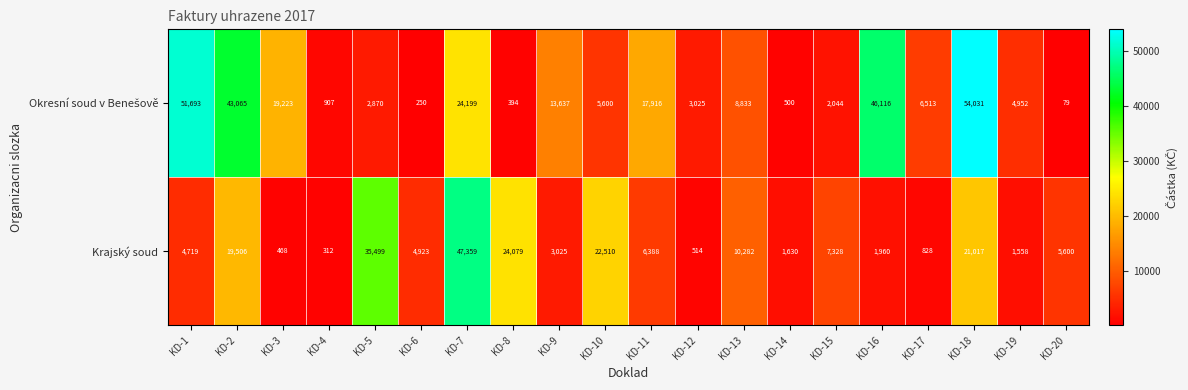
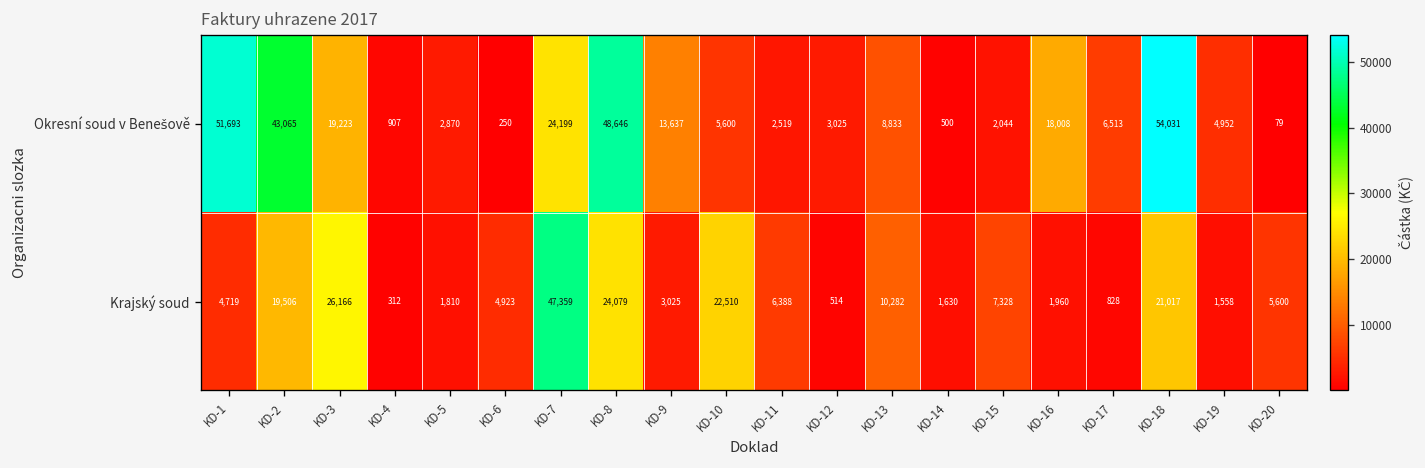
  {
    "Okresní soud v Benešově": {
      "KD-1": "51,693",
      "KD-2": "43,065",
      "KD-3": "19,223",
      "KD-4": "907",
      "KD-5": "2,870",
      "KD-6": "250",
      "KD-7": "24,199",
-     "KD-8": "394",
+     "KD-8": "48,646",
      "KD-9": "13,637",
      "KD-10": "5,600",
-     "KD-11": "17,916",
+     "KD-11": "2,519",
      "KD-12": "3,025",
      "KD-13": "8,833",
      "KD-14": "500",
      "KD-15": "2,044",
-     "KD-16": "46,116",
+     "KD-16": "18,008",
      "KD-17": "6,513",
      "KD-18": "54,031",
      "KD-19": "4,952",
      "KD-20": "79"
    },
    "Krajský soud": {
      "KD-1": "4,719",
      "KD-2": "19,506",
-     "KD-3": "468",
+     "KD-3": "26,166",
      "KD-4": "312",
-     "KD-5": "35,499",
+     "KD-5": "1,810",
      "KD-6": "4,923",
      "KD-7": "47,359",
      "KD-8": "24,079",
      "KD-9": "3,025",
      "KD-10": "22,510",
      "KD-11": "6,388",
      "KD-12": "514",
      "KD-13": "10,282",
      "KD-14": "1,630",
      "KD-15": "7,328",
      "KD-16": "1,960",
      "KD-17": "828",
      "KD-18": "21,017",
      "KD-19": "1,558",
      "KD-20": "5,600"
    }
  }
